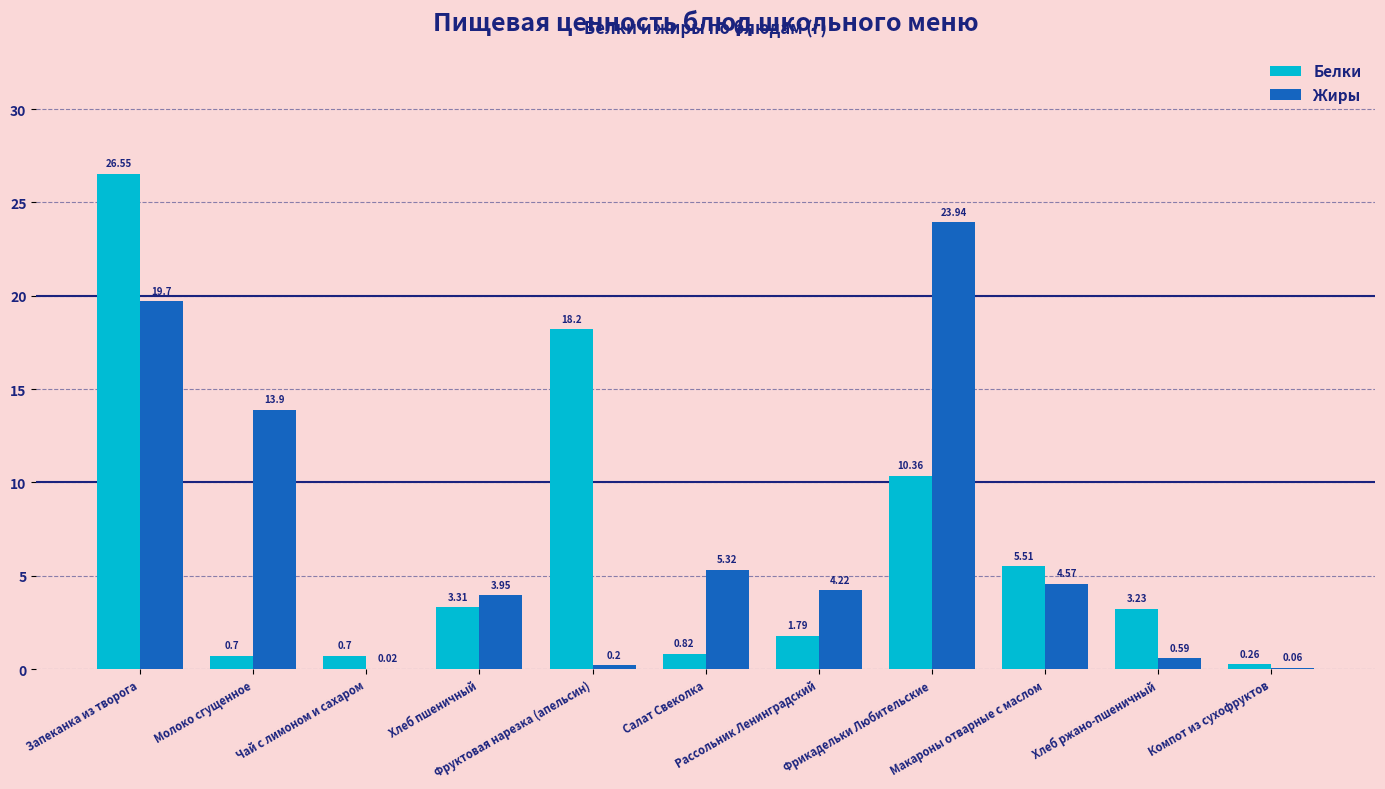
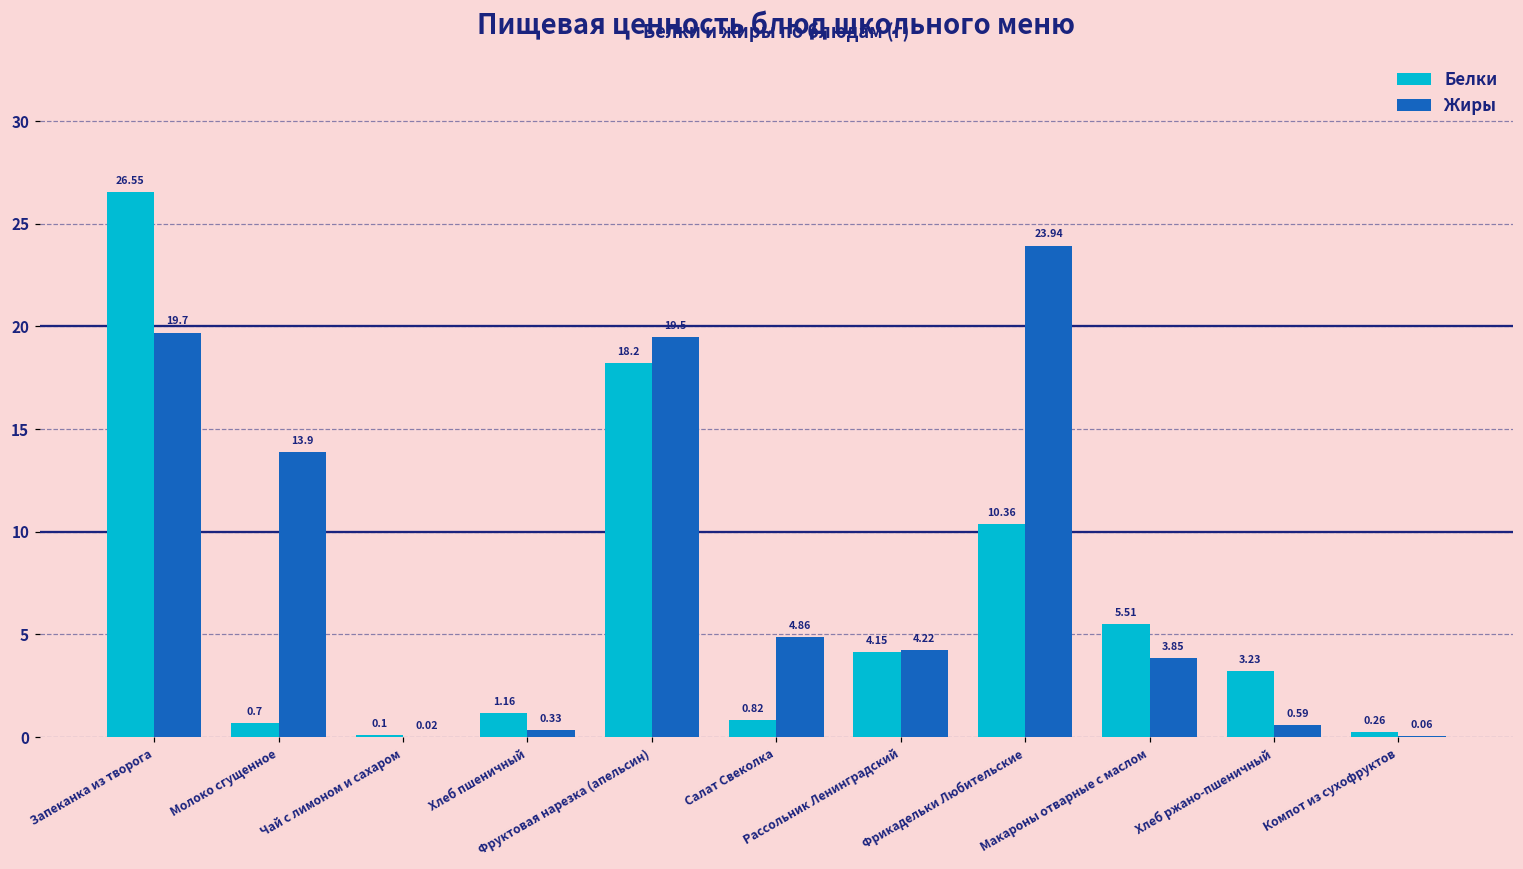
  {
    "Белки": {
      "Запеканка из творога": 26.55,
      "Молоко сгущенное": 0.7,
-     "Чай с лимоном и сахаром": 0.7,
-     "Хлеб пшеничный": 3.31,
+     "Чай с лимоном и сахаром": 0.1,
+     "Хлеб пшеничный": 1.16,
      "Фруктовая нарезка (апельсин)": 18.2,
      "Салат Свеколка": 0.82,
-     "Рассольник Ленинградский": 1.79,
+     "Рассольник Ленинградский": 4.15,
      "Фрикадельки Любительские": 10.36,
      "Макароны отварные с маслом": 5.51,
      "Хлеб ржано-пшеничный": 3.23,
      "Компот из сухофруктов": 0.26
    },
    "Жиры": {
      "Запеканка из творога": 19.7,
      "Молоко сгущенное": 13.9,
      "Чай с лимоном и сахаром": 0.02,
-     "Хлеб пшеничный": 3.95,
-     "Фруктовая нарезка (апельсин)": 0.2,
-     "Салат Свеколка": 5.32,
+     "Хлеб пшеничный": 0.33,
+     "Фруктовая нарезка (апельсин)": 19.5,
+     "Салат Свеколка": 4.86,
      "Рассольник Ленинградский": 4.22,
      "Фрикадельки Любительские": 23.94,
-     "Макароны отварные с маслом": 4.57,
+     "Макароны отварные с маслом": 3.85,
      "Хлеб ржано-пшеничный": 0.59,
      "Компот из сухофруктов": 0.06
    }
  }
